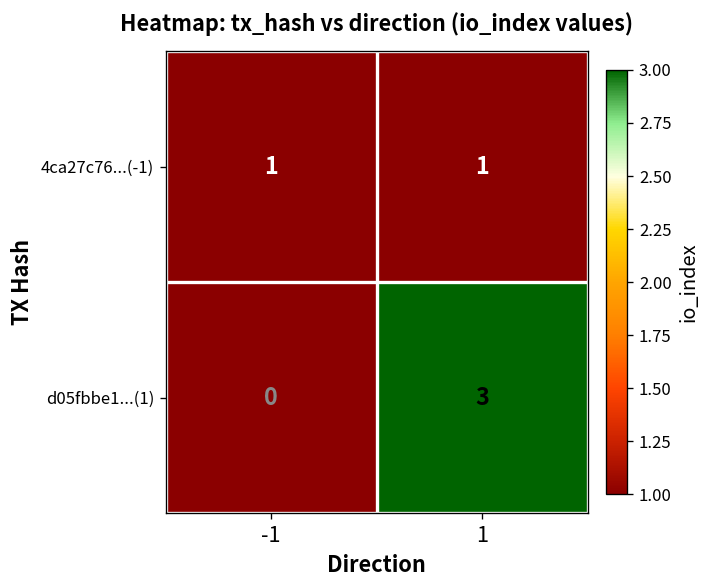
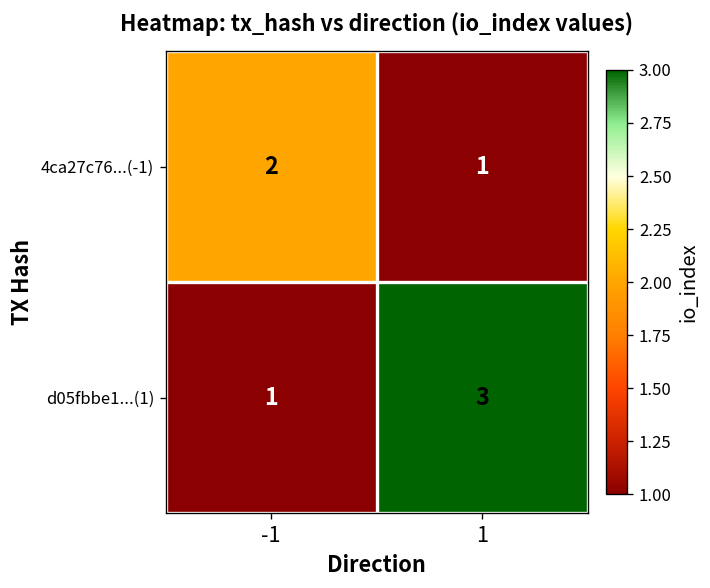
  {
    "4ca27c76...(-1)": {
-     "-1": 1,
+     "-1": 2,
      "1": 1
    },
    "d05fbbe1...(1)": {
-     "-1": 0,
+     "-1": 1,
      "1": 3
    }
  }
